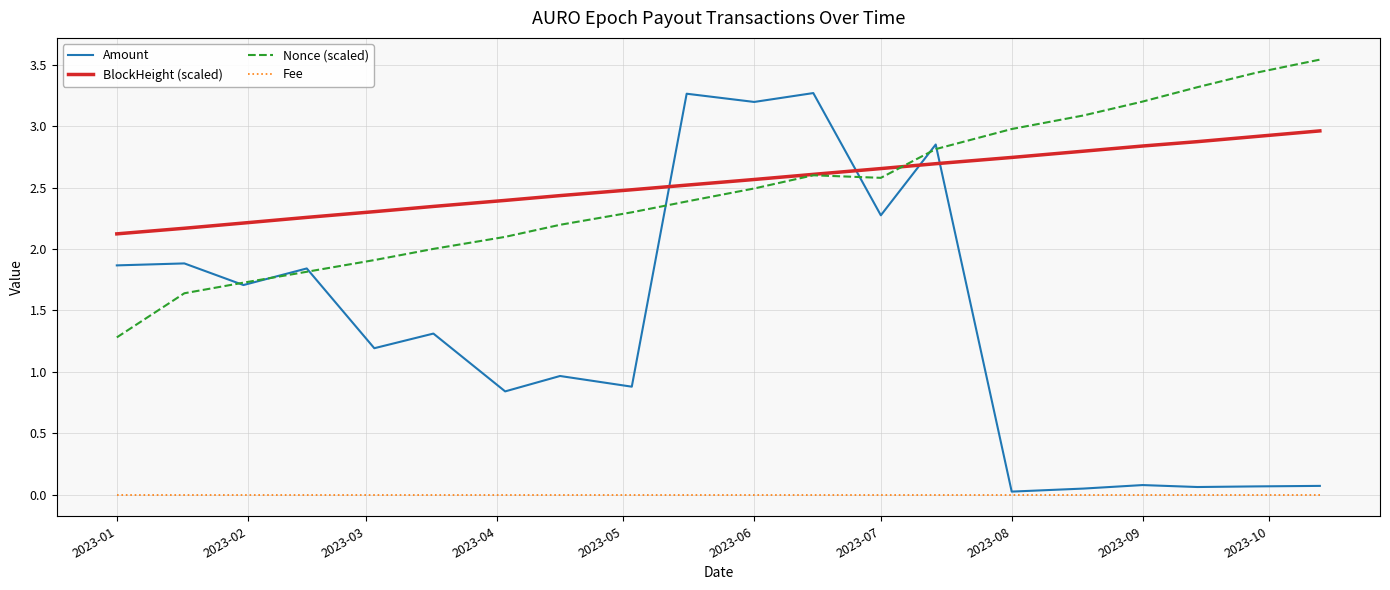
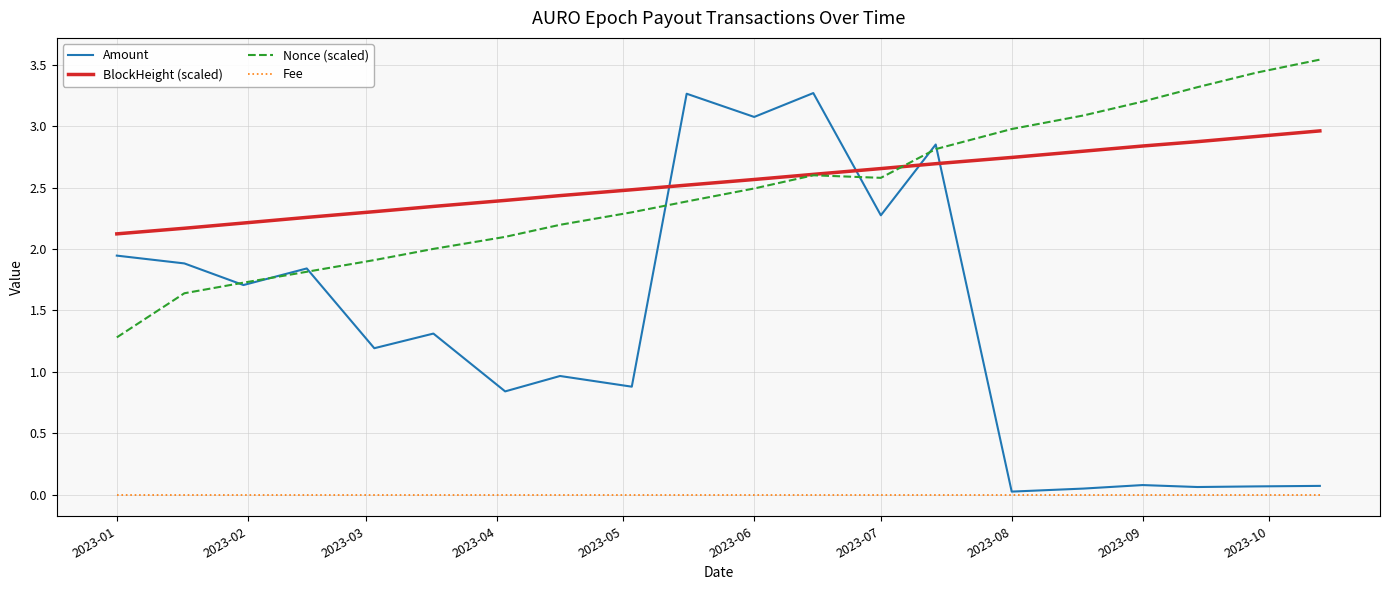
  {
    "Amount": {
-     "2023-01": 1.87,
-     "2023-06": 3.20,
+     "2023-01": 1.95,
+     "2023-06": 3.07,
      "2023-07": 2.27,
      "2023-08": 0.02,
      "2023-09": 0.08
    },
    "BlockHeight (scaled)": {
      "2023-01": 2.12,
      "2023-06": 2.57,
      "2023-07": 2.65,
      "2023-08": 2.75,
      "2023-09": 2.84
    },
    "Nonce (scaled)": {
      "2023-01": 1.28,
      "2023-06": 2.49,
      "2023-07": 2.58,
      "2023-08": 2.98,
      "2023-09": 3.20
    },
    "Fee": {
      "2023-01": 0.00,
      "2023-06": 0.00,
      "2023-07": 0.00,
      "2023-08": 0.00,
      "2023-09": 0.00
    }
  }
